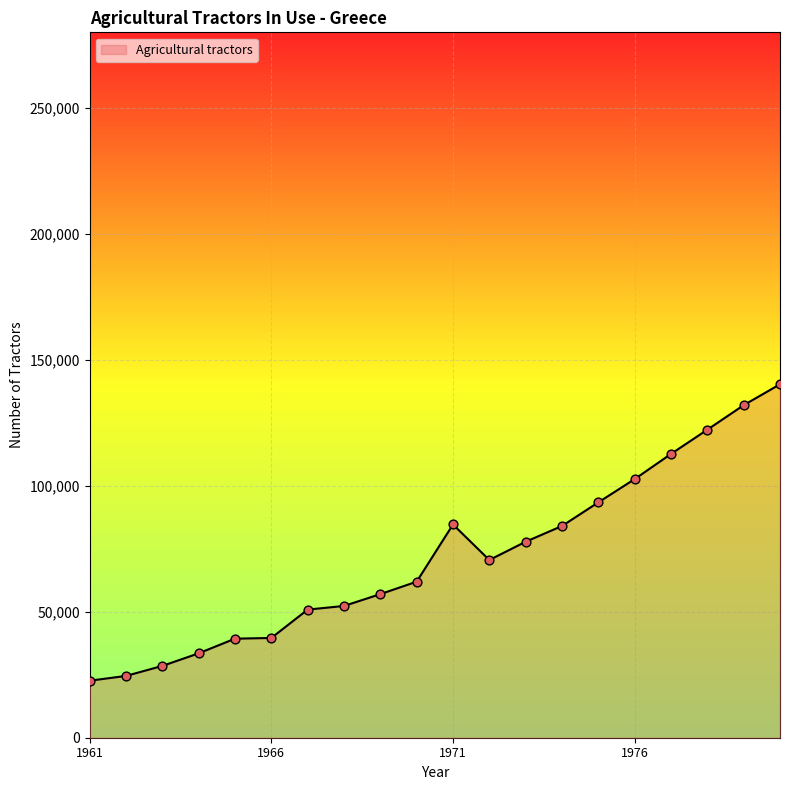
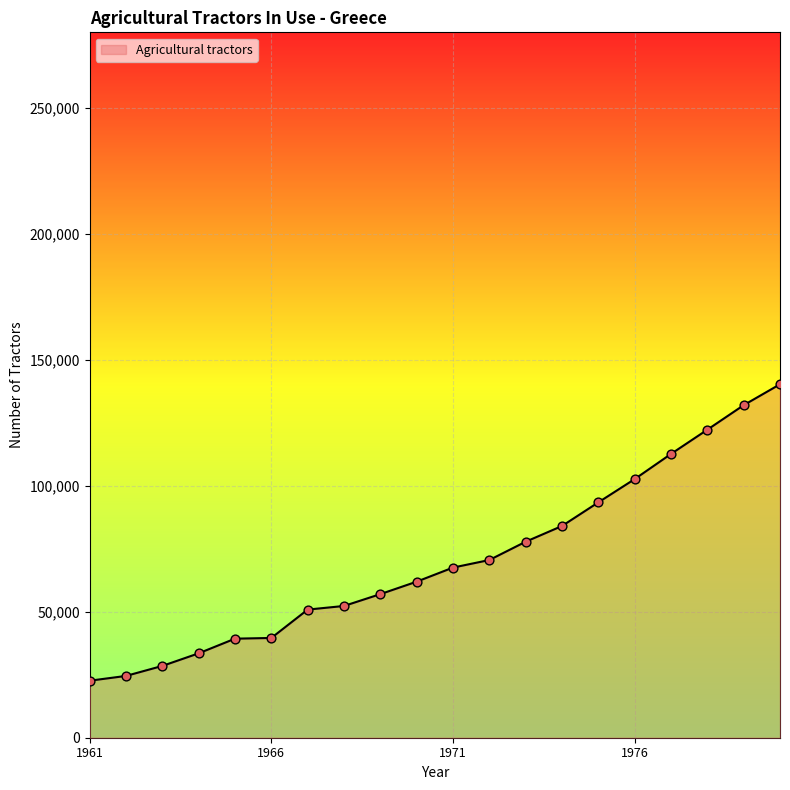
  {
    "1961": "23,000",
    "1966": "40,000",
-   "1971": "85,000",
+   "1971": "68,000",
    "1976": "103,000"
  }
